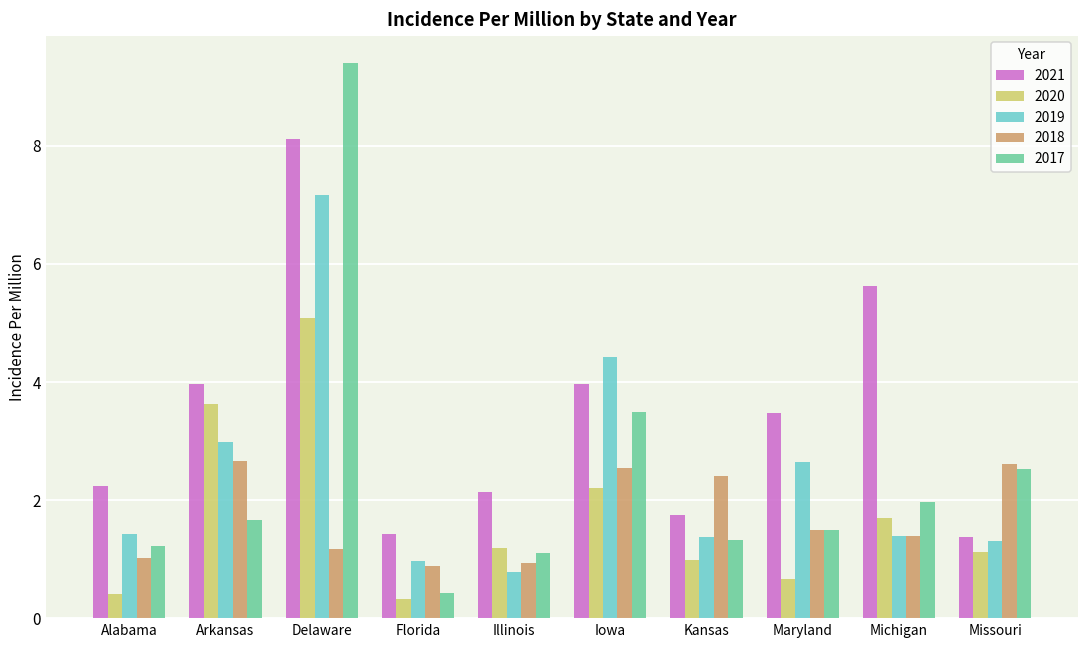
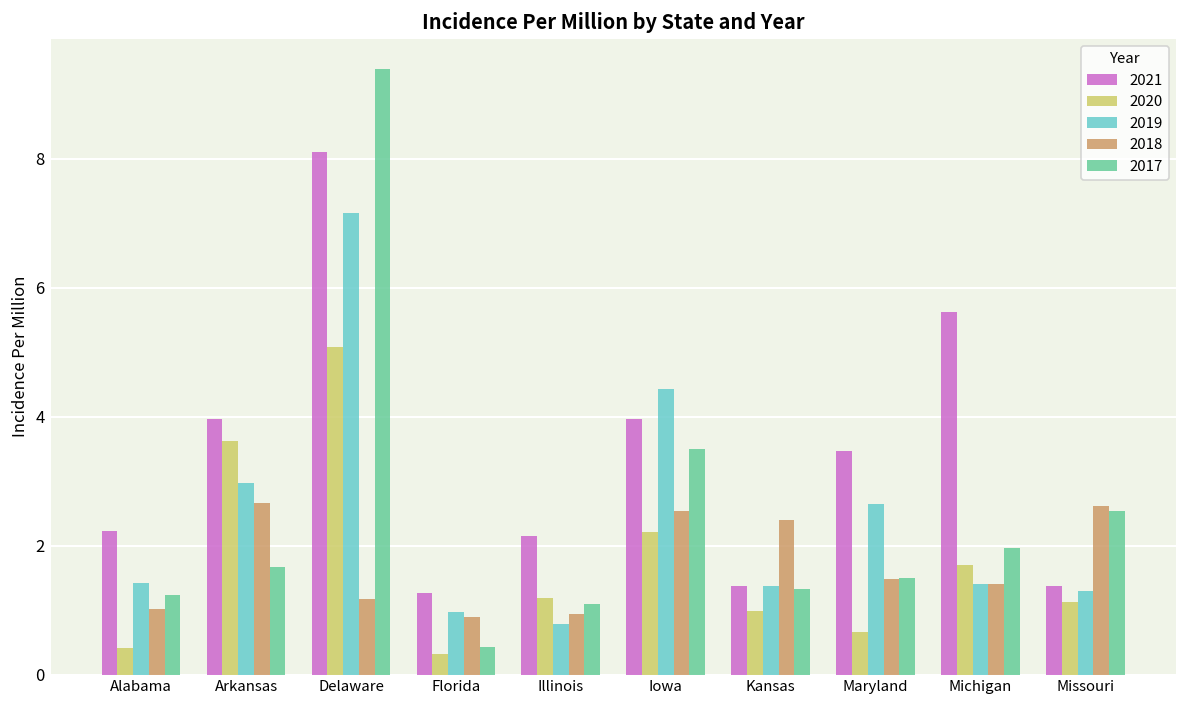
  {
    "2021": {
      "Alabama": 2.2,
      "Arkansas": 4.0,
      "Delaware": 8.1,
-     "Florida": 1.4,
+     "Florida": 1.3,
      "Illinois": 2.1,
      "Iowa": 4.0,
-     "Kansas": 1.7,
+     "Kansas": 1.4,
      "Maryland": 3.5,
      "Michigan": 5.6,
      "Missouri": 1.4
    }
  }
